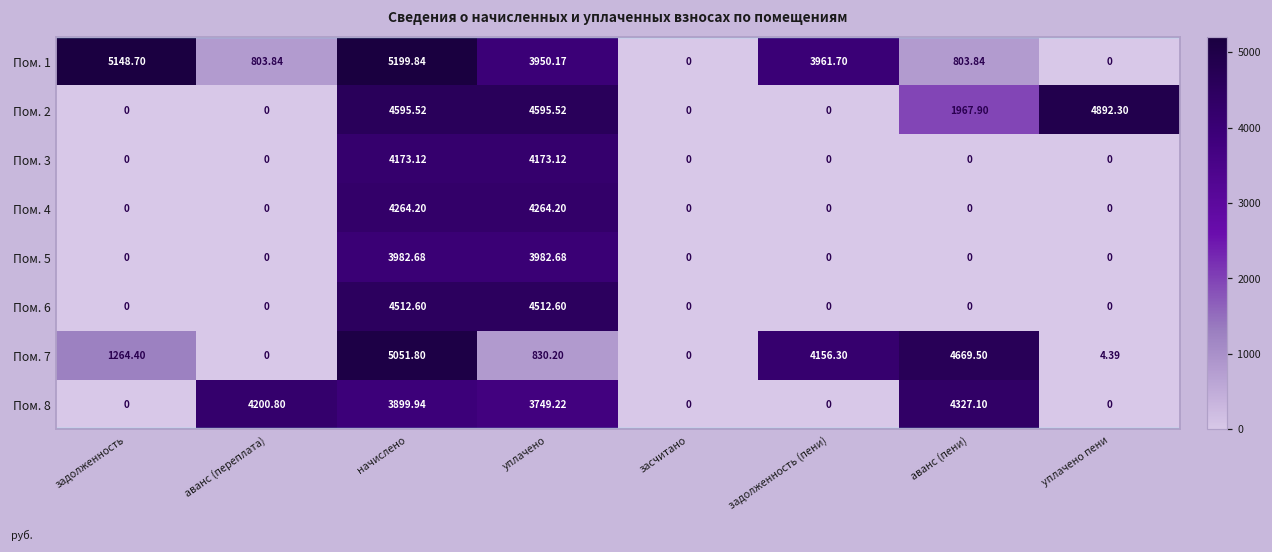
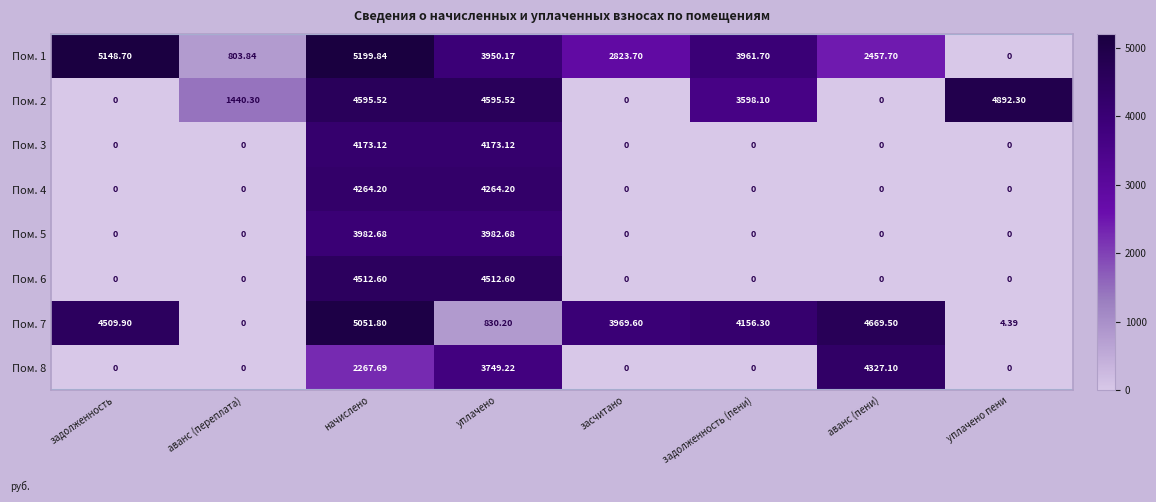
  {
    "Пом. 1": {
      "задолженность": 5148.70,
      "аванс (переплата)": 803.84,
      "начислено": 5199.84,
      "уплачено": 3950.17,
-     "засчитано": 0,
+     "засчитано": 2823.70,
      "задолженность (пени)": 3961.70,
-     "аванс (пени)": 803.84,
+     "аванс (пени)": 2457.70,
      "уплачено пени": 0
    },
    "Пом. 2": {
      "задолженность": 0,
-     "аванс (переплата)": 0,
+     "аванс (переплата)": 1440.30,
      "начислено": 4595.52,
      "уплачено": 4595.52,
      "засчитано": 0,
-     "задолженность (пени)": 0,
-     "аванс (пени)": 1967.90,
+     "задолженность (пени)": 3598.10,
+     "аванс (пени)": 0,
      "уплачено пени": 4892.30
    },
    "Пом. 3": {
      "задолженность": 0,
      "аванс (переплата)": 0,
      "начислено": 4173.12,
      "уплачено": 4173.12,
      "засчитано": 0,
      "задолженность (пени)": 0,
      "аванс (пени)": 0,
      "уплачено пени": 0
    },
    "Пом. 4": {
      "задолженность": 0,
      "аванс (переплата)": 0,
      "начислено": 4264.20,
      "уплачено": 4264.20,
      "засчитано": 0,
      "задолженность (пени)": 0,
      "аванс (пени)": 0,
      "уплачено пени": 0
    },
    "Пом. 5": {
      "задолженность": 0,
      "аванс (переплата)": 0,
      "начислено": 3982.68,
      "уплачено": 3982.68,
      "засчитано": 0,
      "задолженность (пени)": 0,
      "аванс (пени)": 0,
      "уплачено пени": 0
    },
    "Пом. 6": {
      "задолженность": 0,
      "аванс (переплата)": 0,
      "начислено": 4512.60,
      "уплачено": 4512.60,
      "засчитано": 0,
      "задолженность (пени)": 0,
      "аванс (пени)": 0,
      "уплачено пени": 0
    },
    "Пом. 7": {
-     "задолженность": 1264.40,
+     "задолженность": 4509.90,
      "аванс (переплата)": 0,
      "начислено": 5051.80,
      "уплачено": 830.20,
-     "засчитано": 0,
+     "засчитано": 3969.60,
      "задолженность (пени)": 4156.30,
      "аванс (пени)": 4669.50,
      "уплачено пени": 4.39
    },
    "Пом. 8": {
      "задолженность": 0,
-     "аванс (переплата)": 4200.80,
-     "начислено": 3899.94,
+     "аванс (переплата)": 0,
+     "начислено": 2267.69,
      "уплачено": 3749.22,
      "засчитано": 0,
      "задолженность (пени)": 0,
      "аванс (пени)": 4327.10,
      "уплачено пени": 0
    }
  }
